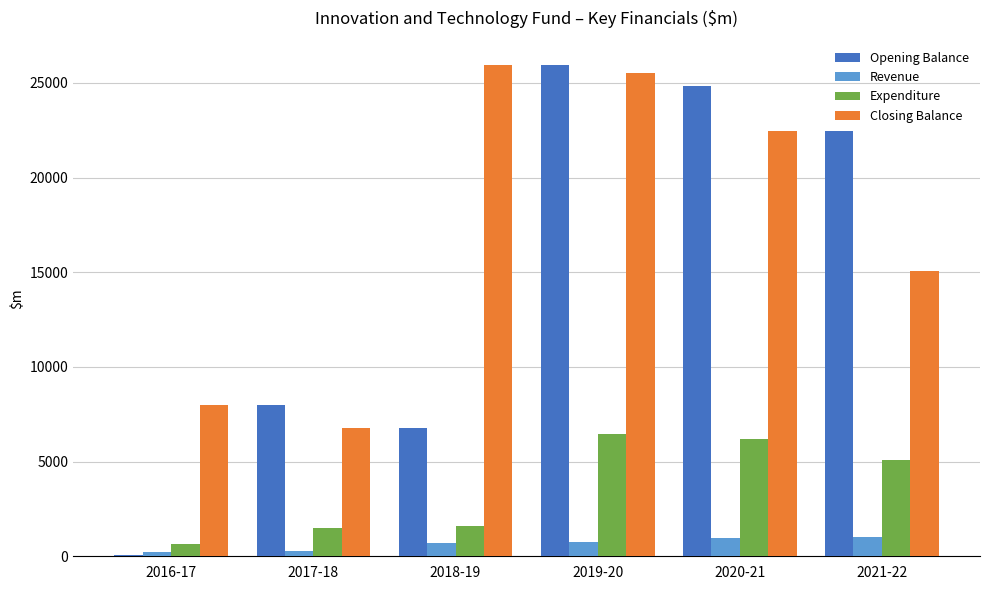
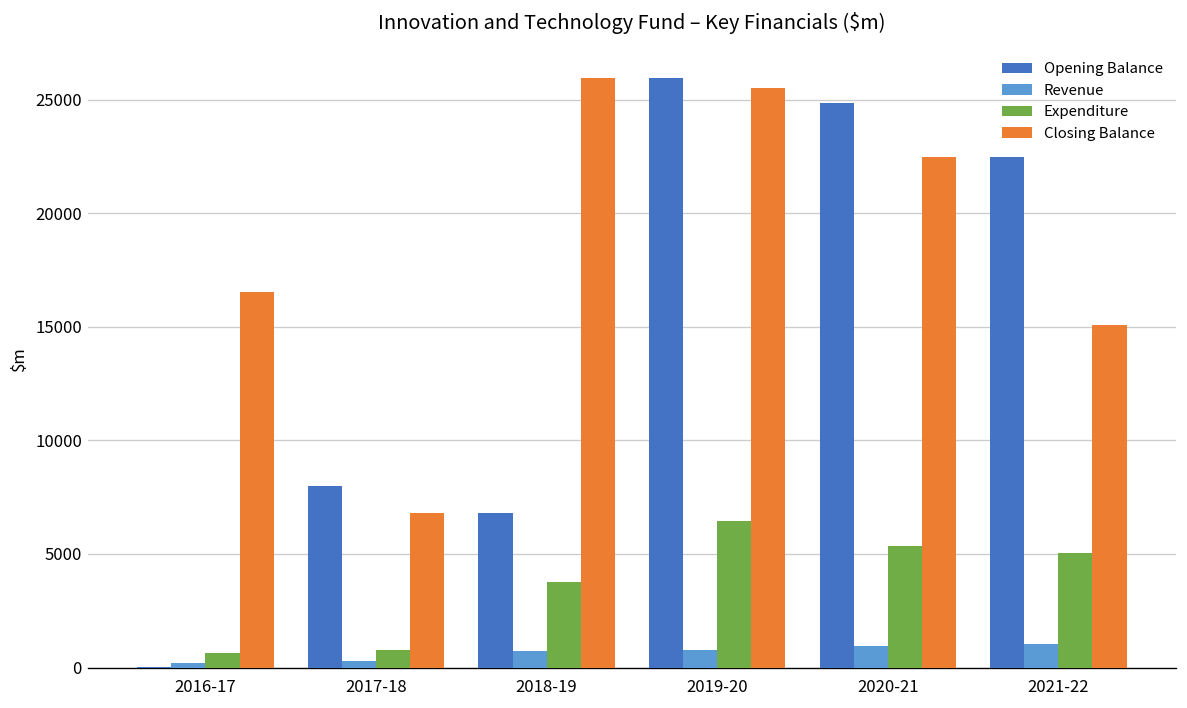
  {
    "Expenditure": {
      "2016-17": 700,
-     "2017-18": 1500,
-     "2018-19": 1600,
+     "2017-18": 800,
+     "2018-19": 3800,
      "2019-20": 6500,
-     "2020-21": 6200,
+     "2020-21": 5300,
      "2021-22": 5100
    },
    "Closing Balance": {
-     "2016-17": 8000,
+     "2016-17": 16500,
      "2017-18": 6800,
      "2018-19": 25900,
      "2019-20": 25500,
      "2020-21": 22500,
      "2021-22": 15100
    }
  }
